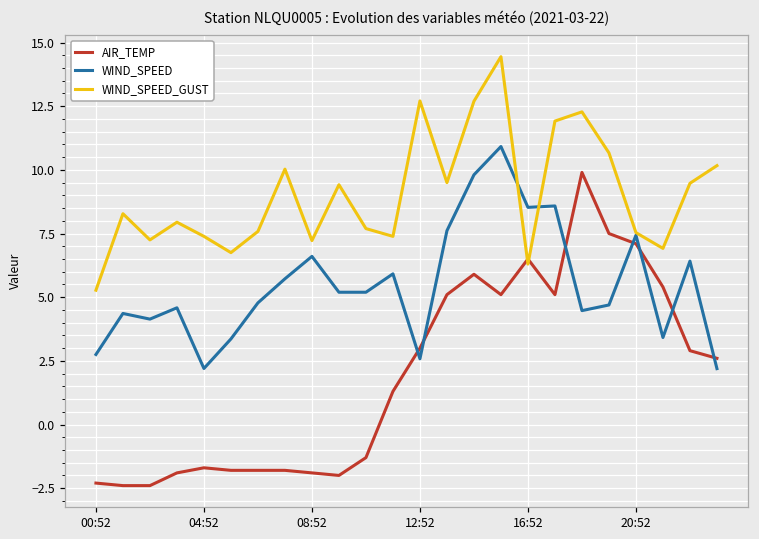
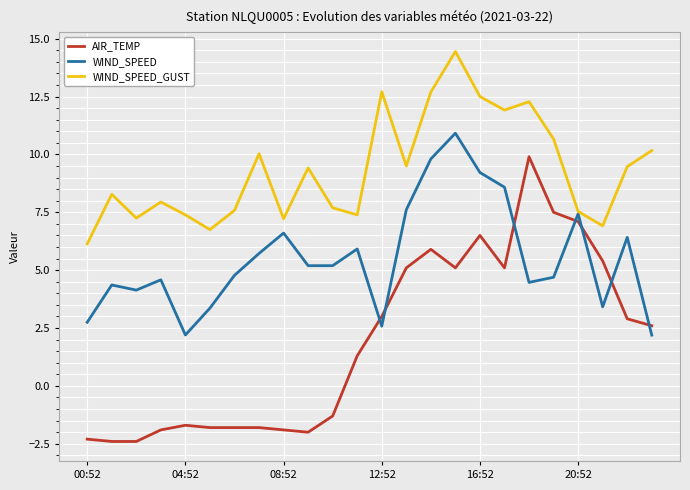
  {
    "AIR_TEMP": {
      "00:52": -2.3,
      "04:52": -1.7,
      "08:52": -1.9,
      "12:52": 3.0,
      "16:52": 6.5,
      "20:52": 7.1
    },
    "WIND_SPEED": {
      "00:52": 2.8,
      "04:52": 2.2,
      "08:52": 6.6,
      "12:52": 2.6,
-     "16:52": 8.5
+     "16:52": 9.2
    },
    "WIND_SPEED_GUST": {
-     "00:52": 5.3,
+     "00:52": 6.1,
      "04:52": 7.4,
      "08:52": 7.2,
      "12:52": 12.7,
-     "16:52": 6.3
+     "16:52": 12.5
    }
  }
